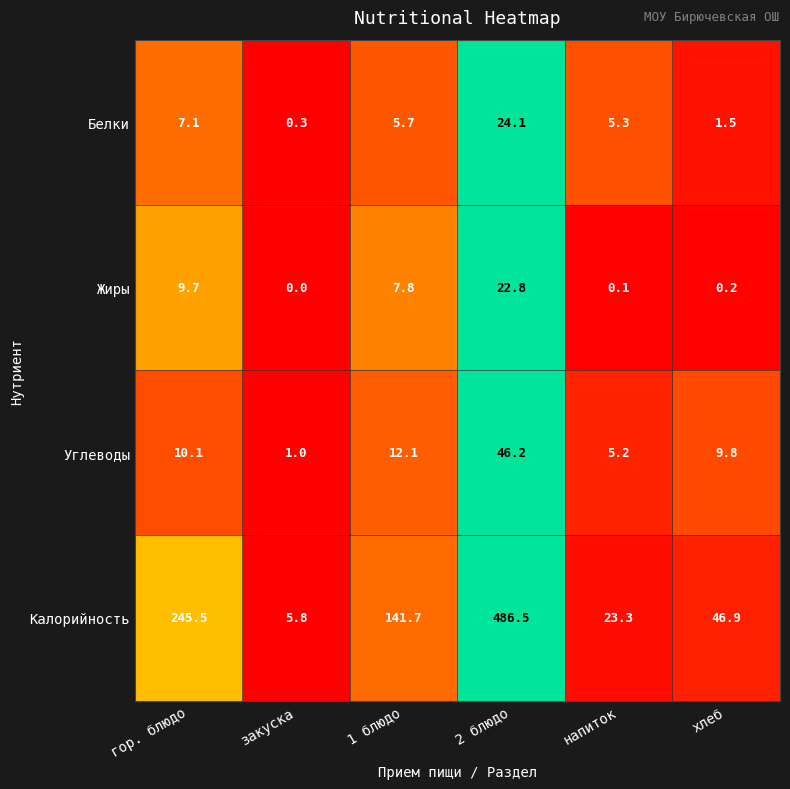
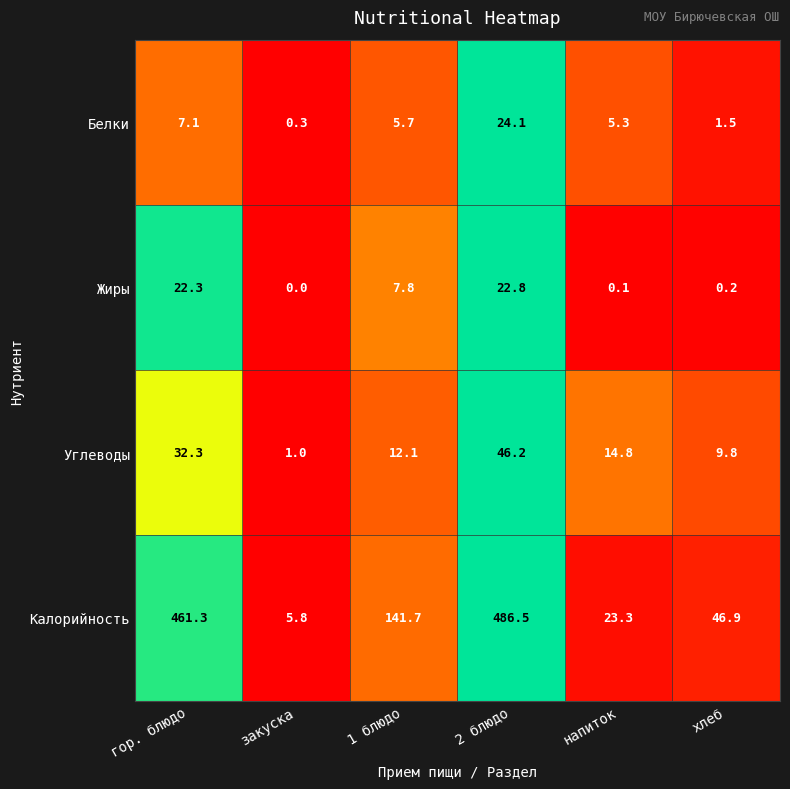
  {
    "Белки": {
      "гор. блюдо": 7.1,
      "закуска": 0.3,
      "1 блюдо": 5.7,
      "2 блюдо": 24.1,
      "напиток": 5.3,
      "хлеб": 1.5
    },
    "Жиры": {
-     "гор. блюдо": 9.7,
+     "гор. блюдо": 22.3,
      "закуска": 0.0,
      "1 блюдо": 7.8,
      "2 блюдо": 22.8,
      "напиток": 0.1,
      "хлеб": 0.2
    },
    "Углеводы": {
-     "гор. блюдо": 10.1,
+     "гор. блюдо": 32.3,
      "закуска": 1.0,
      "1 блюдо": 12.1,
      "2 блюдо": 46.2,
-     "напиток": 5.2,
+     "напиток": 14.8,
      "хлеб": 9.8
    },
    "Калорийность": {
-     "гор. блюдо": 245.5,
+     "гор. блюдо": 461.3,
      "закуска": 5.8,
      "1 блюдо": 141.7,
      "2 блюдо": 486.5,
      "напиток": 23.3,
      "хлеб": 46.9
    }
  }
